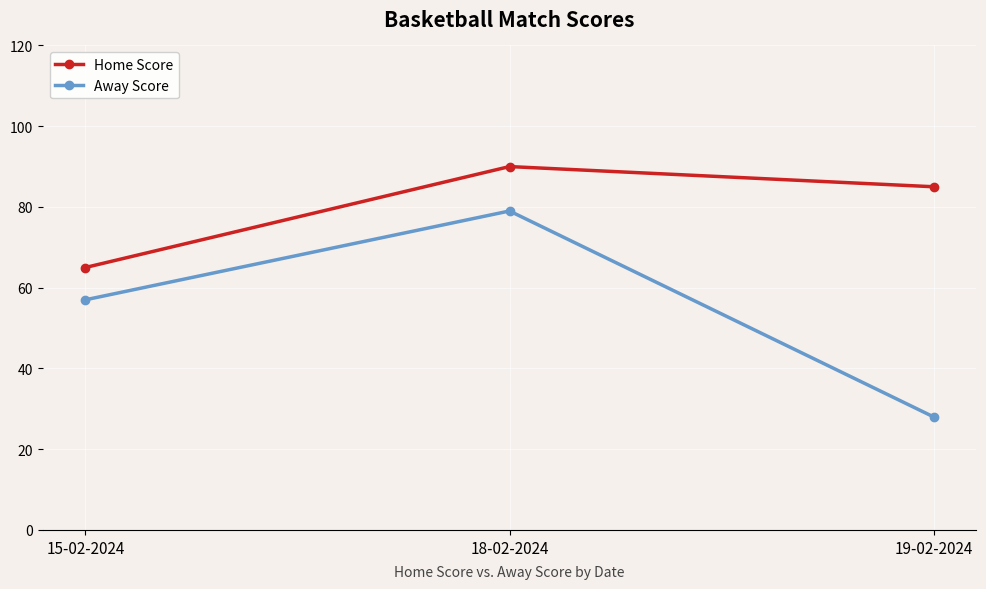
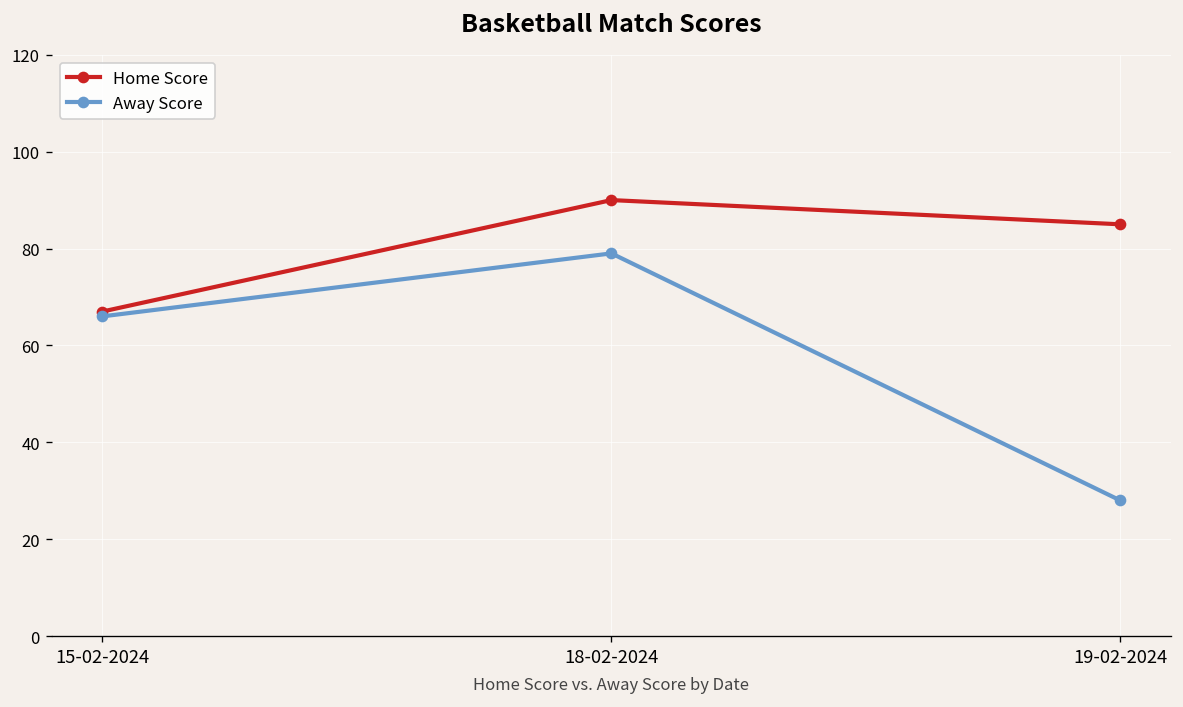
  {
    "Home Score": {
-     "15-02-2024": 65,
+     "15-02-2024": 67,
      "18-02-2024": 90,
      "19-02-2024": 85
    },
    "Away Score": {
-     "15-02-2024": 57,
+     "15-02-2024": 66,
      "18-02-2024": 79,
      "19-02-2024": 28
    }
  }
